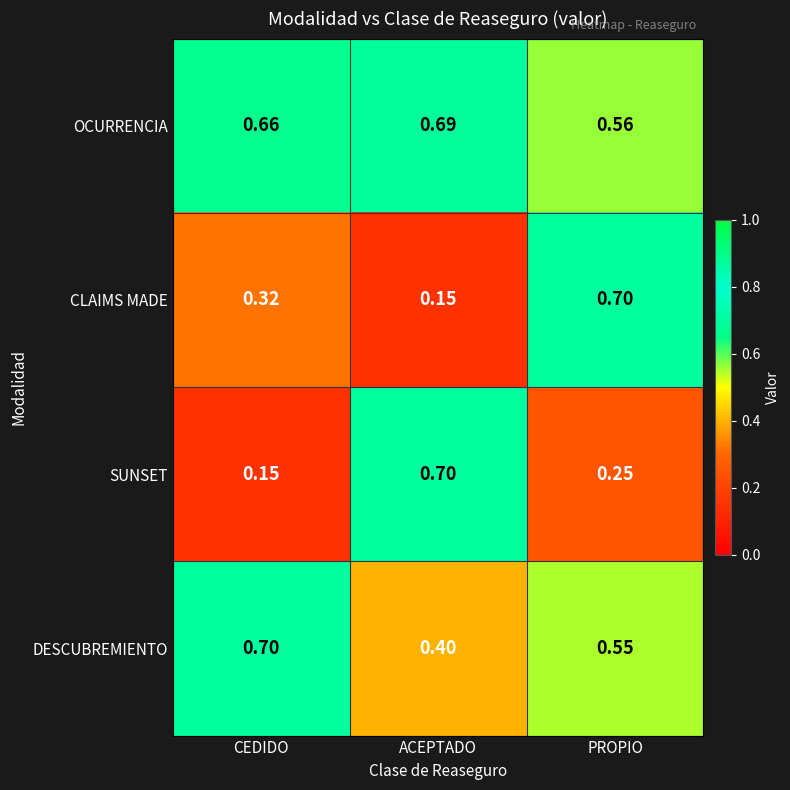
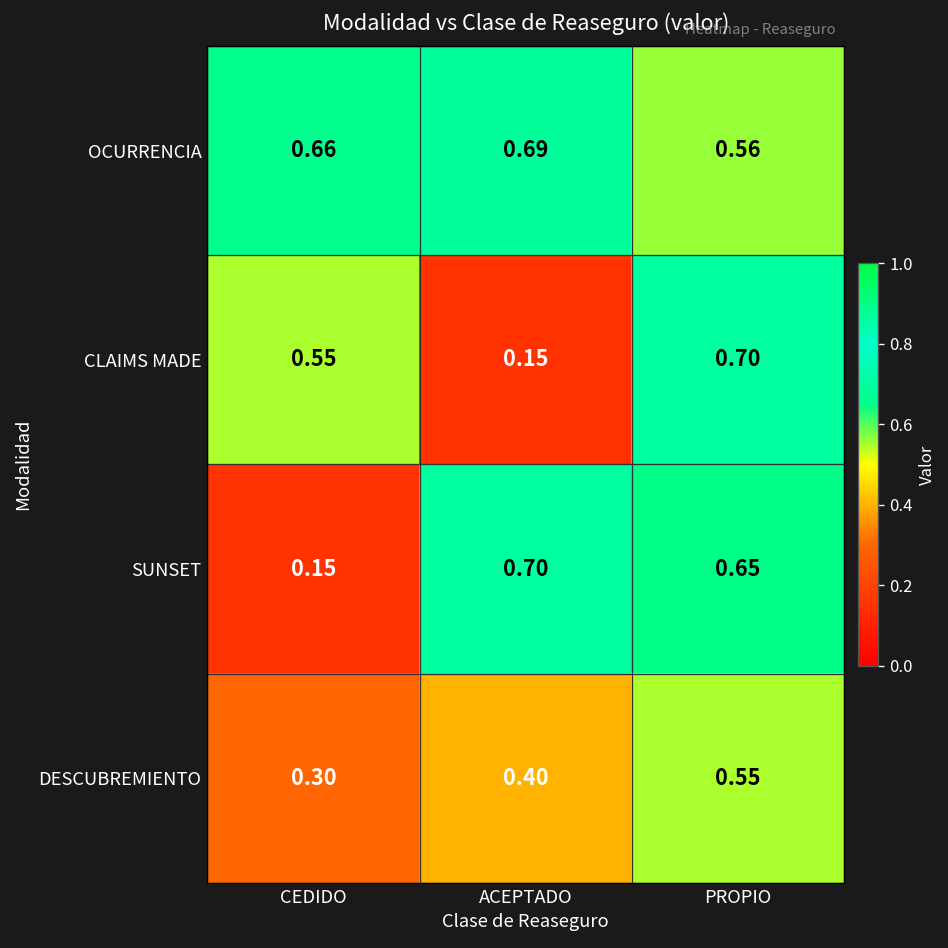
  {
    "OCURRENCIA": {
      "CEDIDO": 0.66,
      "ACEPTADO": 0.69,
      "PROPIO": 0.56
    },
    "CLAIMS MADE": {
-     "CEDIDO": 0.32,
+     "CEDIDO": 0.55,
      "ACEPTADO": 0.15,
      "PROPIO": 0.70
    },
    "SUNSET": {
      "CEDIDO": 0.15,
      "ACEPTADO": 0.70,
-     "PROPIO": 0.25
+     "PROPIO": 0.65
    },
    "DESCUBREMIENTO": {
-     "CEDIDO": 0.70,
+     "CEDIDO": 0.30,
      "ACEPTADO": 0.40,
      "PROPIO": 0.55
    }
  }
